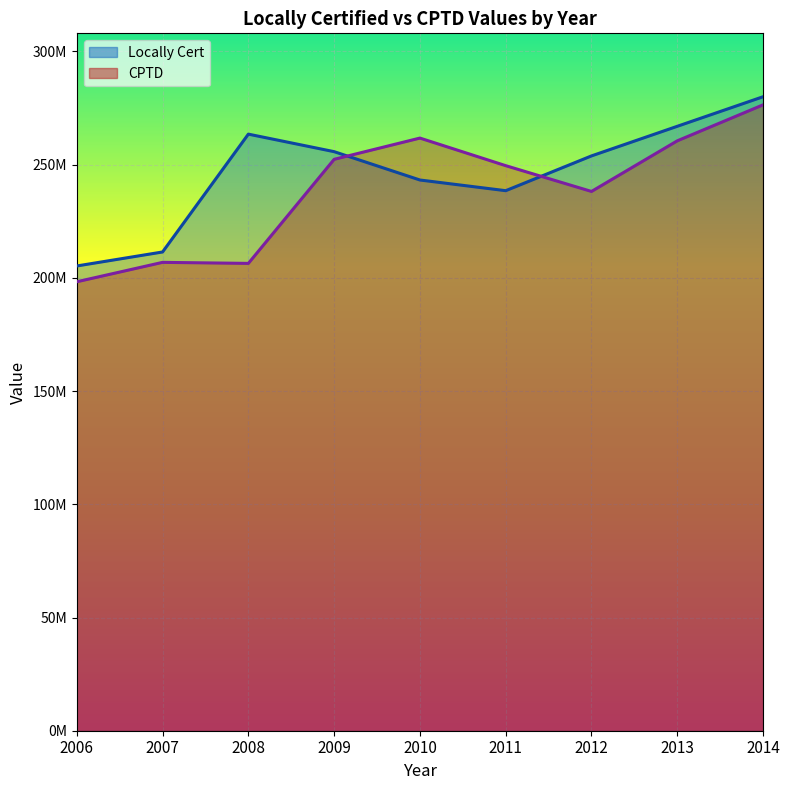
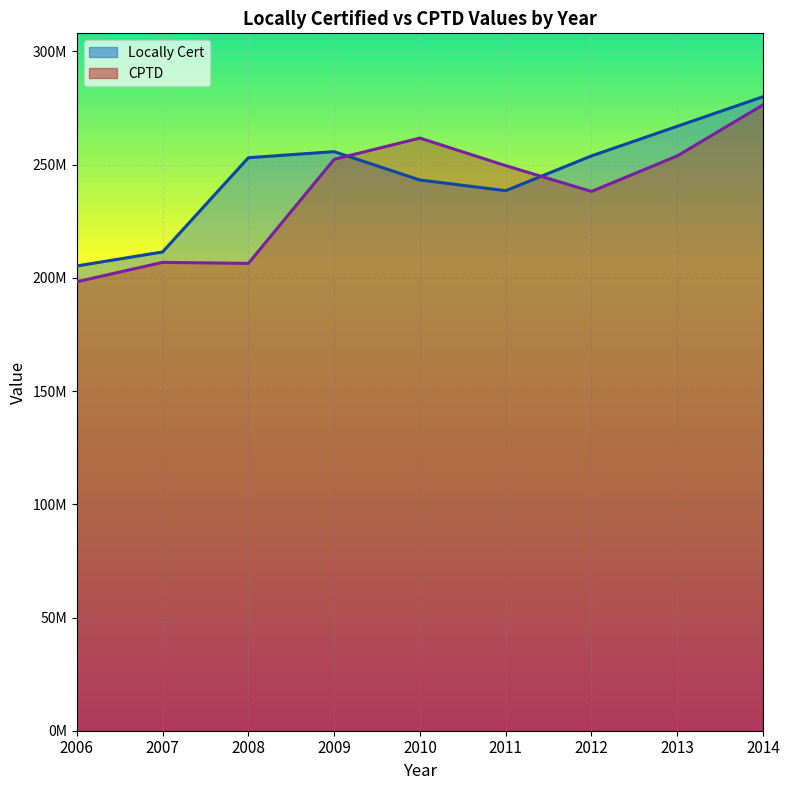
  {
    "Locally Cert": {
      "2006": 205000000,
      "2007": 211000000,
-     "2008": 263000000,
+     "2008": 253000000,
      "2009": 256000000,
      "2010": 243000000,
      "2011": 239000000,
      "2012": 254000000,
      "2013": 267000000,
      "2014": 280000000
    },
    "CPTD": {
      "2006": 198000000,
      "2007": 207000000,
      "2008": 206000000,
      "2009": 252000000,
      "2010": 262000000,
      "2011": 250000000,
      "2012": 238000000,
-     "2013": 261000000,
+     "2013": 254000000,
      "2014": 276000000
    }
  }
